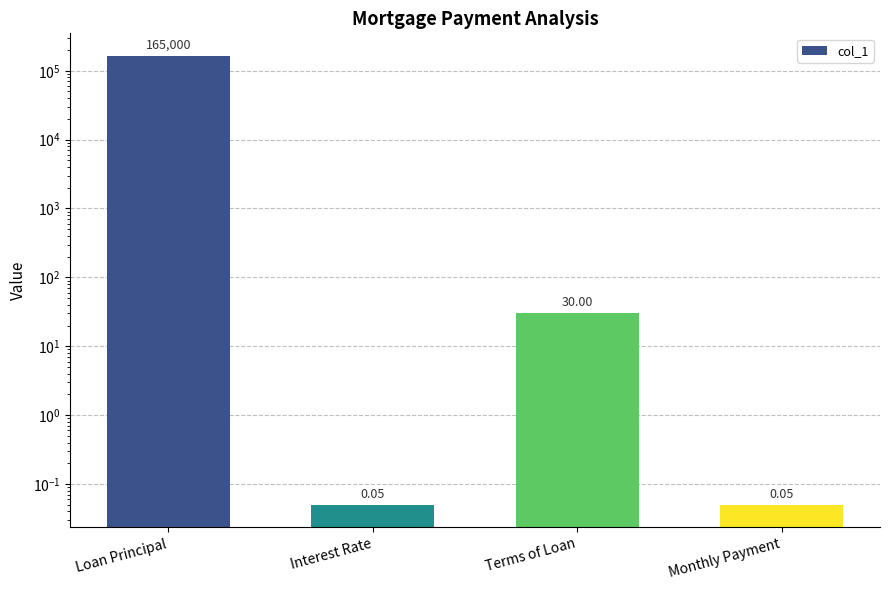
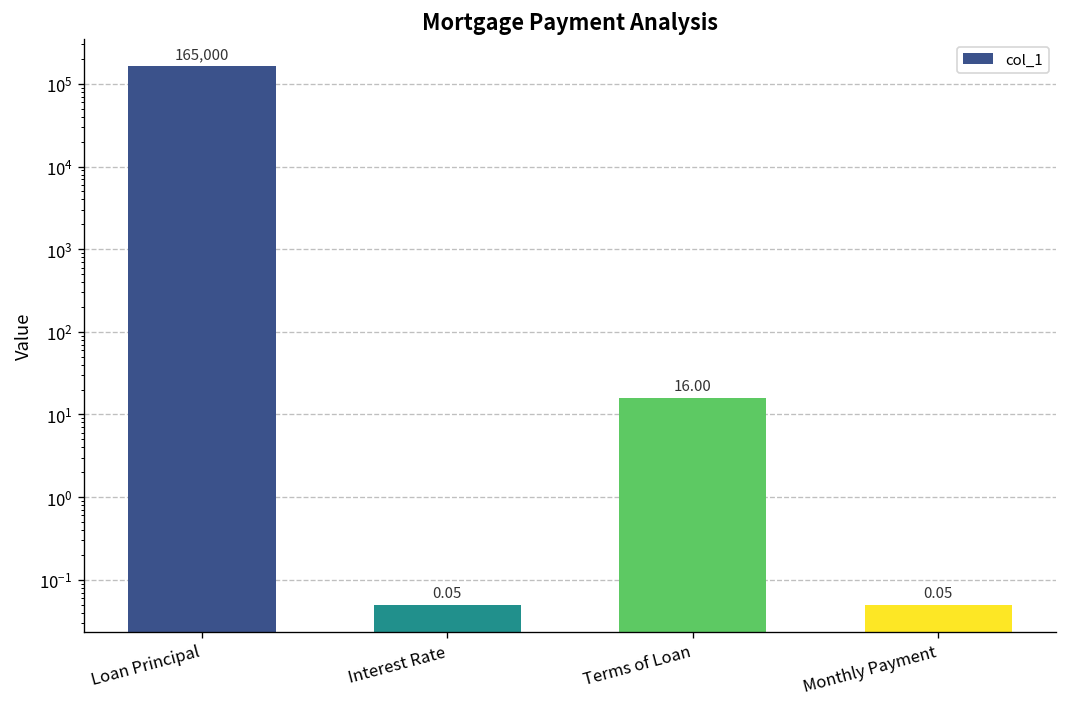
  {
    "Loan Principal": "165,000",
    "Interest Rate": "0.05",
-   "Terms of Loan": "30.00",
+   "Terms of Loan": "16.00",
    "Monthly Payment": "0.05"
  }
